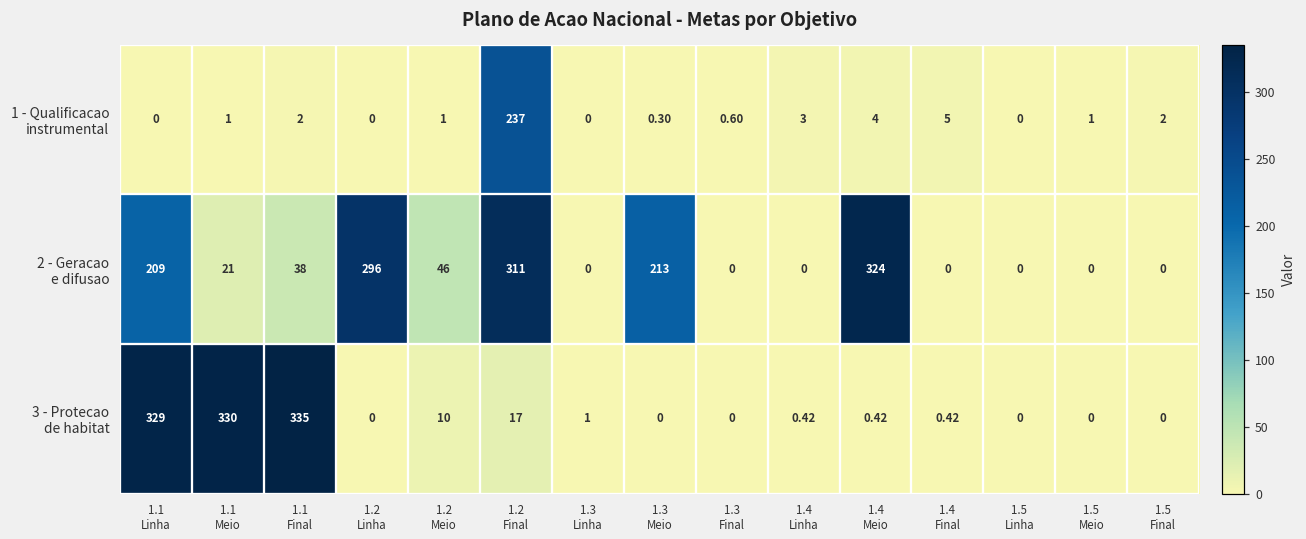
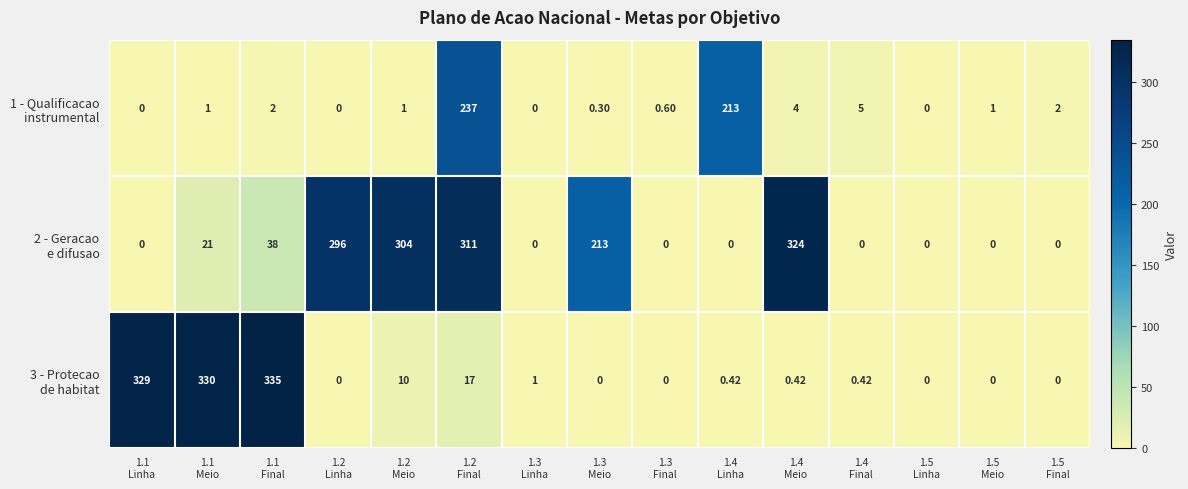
  {
    "1 - Qualificacao instrumental": {
      "1.1 Linha": 0,
      "1.1 Meio": 1,
      "1.1 Final": 2,
      "1.2 Linha": 0,
      "1.2 Meio": 1,
      "1.2 Final": 237,
      "1.3 Linha": 0,
      "1.3 Meio": 0.30,
      "1.3 Final": 0.60,
-     "1.4 Linha": 3,
+     "1.4 Linha": 213,
      "1.4 Meio": 4,
      "1.4 Final": 5,
      "1.5 Linha": 0,
      "1.5 Meio": 1,
      "1.5 Final": 2
    },
    "2 - Geracao e difusao": {
-     "1.1 Linha": 209,
+     "1.1 Linha": 0,
      "1.1 Meio": 21,
      "1.1 Final": 38,
      "1.2 Linha": 296,
-     "1.2 Meio": 46,
+     "1.2 Meio": 304,
      "1.2 Final": 311,
      "1.3 Linha": 0,
      "1.3 Meio": 213,
      "1.3 Final": 0,
      "1.4 Linha": 0,
      "1.4 Meio": 324,
      "1.4 Final": 0,
      "1.5 Linha": 0,
      "1.5 Meio": 0,
      "1.5 Final": 0
    },
    "3 - Protecao de habitat": {
      "1.1 Linha": 329,
      "1.1 Meio": 330,
      "1.1 Final": 335,
      "1.2 Linha": 0,
      "1.2 Meio": 10,
      "1.2 Final": 17,
      "1.3 Linha": 1,
      "1.3 Meio": 0,
      "1.3 Final": 0,
      "1.4 Linha": 0.42,
      "1.4 Meio": 0.42,
      "1.4 Final": 0.42,
      "1.5 Linha": 0,
      "1.5 Meio": 0,
      "1.5 Final": 0
    }
  }
